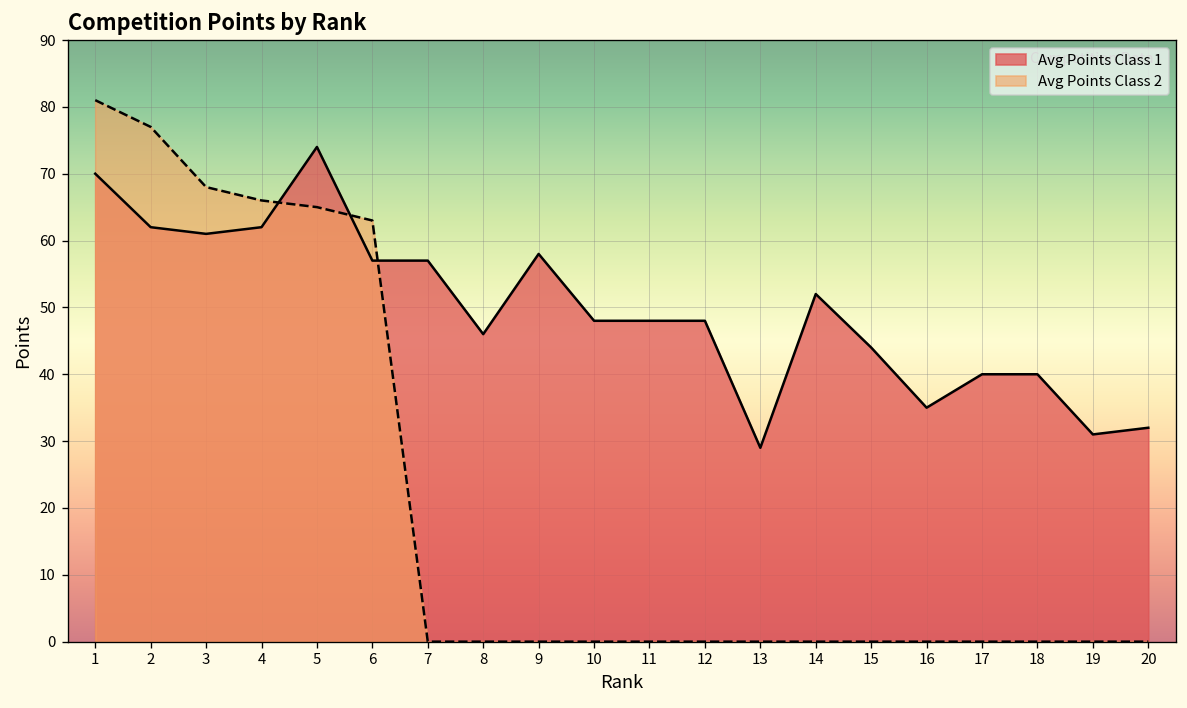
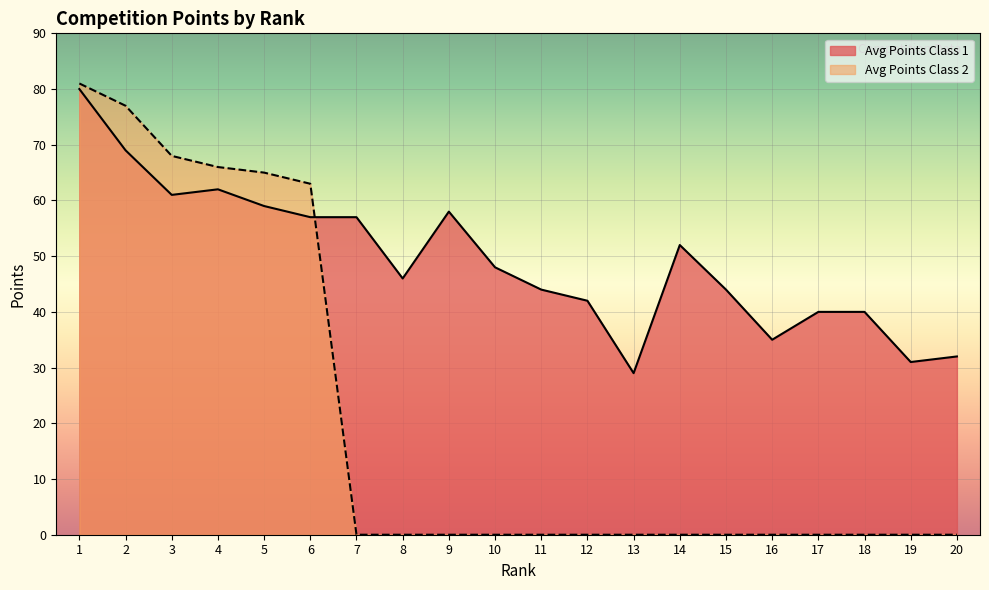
  {
    "Avg Points Class 1": {
-     "1": 70,
-     "2": 62,
+     "1": 80,
+     "2": 69,
      "3": 61,
      "4": 62,
-     "5": 74,
+     "5": 59,
      "6": 57,
      "7": 57,
      "8": 46,
      "9": 58,
      "10": 48,
-     "11": 48,
-     "12": 48,
+     "11": 44,
+     "12": 42,
      "13": 29,
      "14": 52,
      "15": 44,
      "16": 35,
      "17": 40,
      "18": 40,
      "19": 31,
      "20": 32
    },
    "Avg Points Class 2": {
      "1": 81,
      "2": 77,
      "3": 68,
      "4": 66,
      "5": 65,
      "6": 63,
      "7": 0,
      "8": 0,
      "9": 0,
      "10": 0,
      "11": 0,
      "12": 0,
      "13": 0,
      "14": 0,
      "15": 0,
      "16": 0,
      "17": 0,
      "18": 0,
      "19": 0,
      "20": 0
    }
  }
